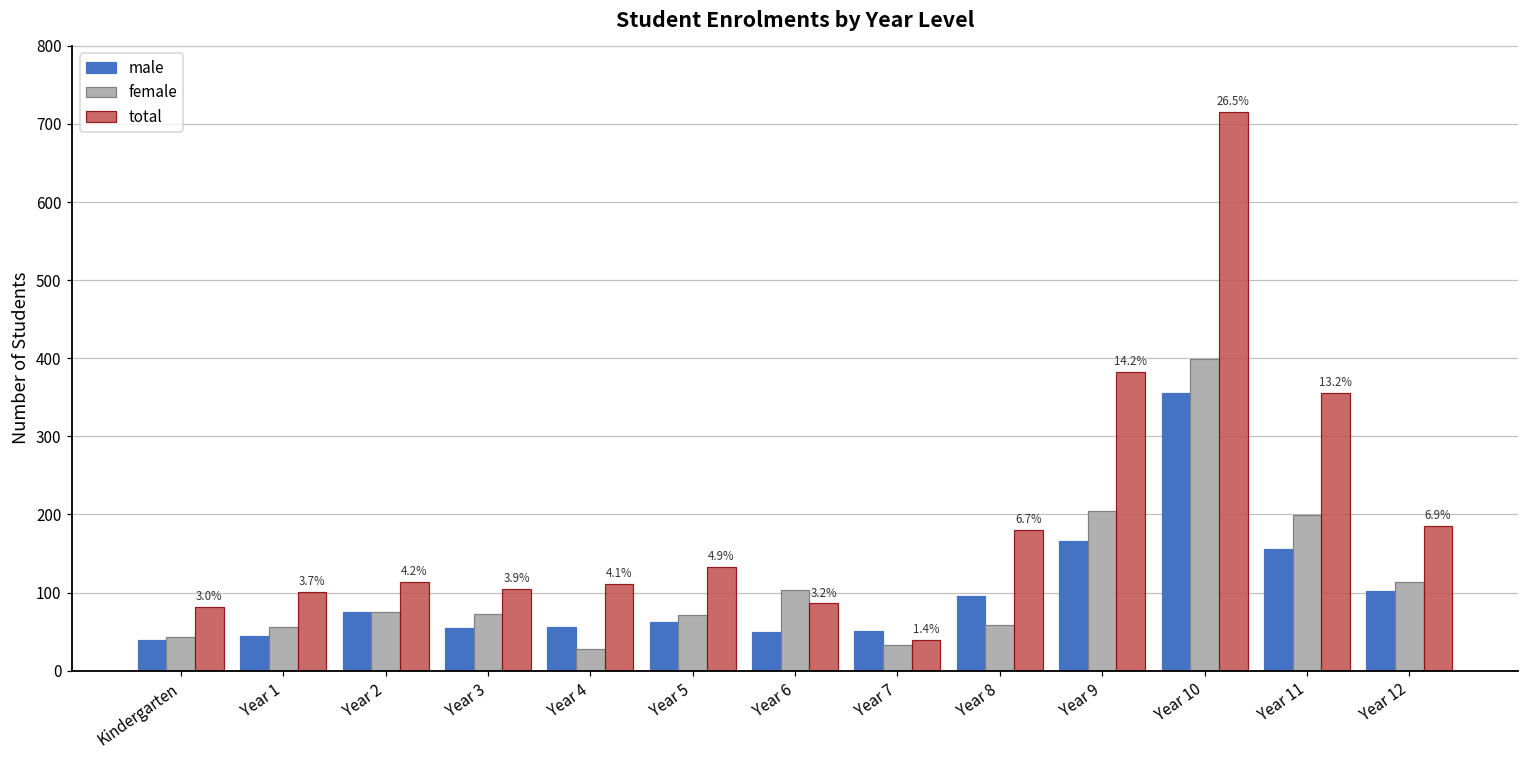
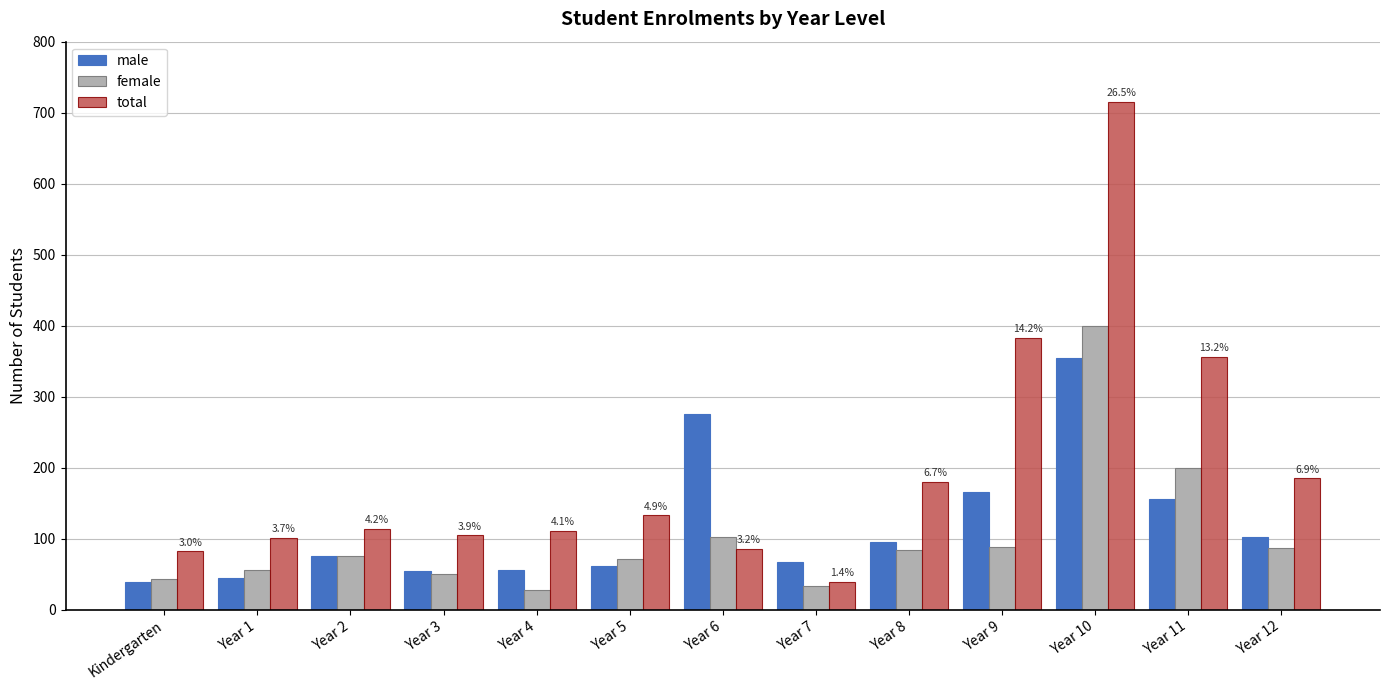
  {
    "male": {
      "Kindergarten": 40,
      "Year 1": 50,
      "Year 2": 80,
      "Year 3": 60,
      "Year 4": 60,
      "Year 5": 60,
-     "Year 6": 50,
-     "Year 7": 50,
+     "Year 6": 280,
+     "Year 7": 70,
      "Year 8": 100,
      "Year 9": 170,
      "Year 10": 360,
      "Year 11": 160,
      "Year 12": 100
    },
    "female": {
      "Kindergarten": 40,
      "Year 1": 60,
      "Year 2": 80,
-     "Year 3": 70,
+     "Year 3": 50,
      "Year 4": 30,
      "Year 5": 70,
      "Year 6": 100,
      "Year 7": 30,
-     "Year 8": 60,
-     "Year 9": 200,
+     "Year 8": 80,
+     "Year 9": 90,
      "Year 10": 400,
      "Year 11": 200,
-     "Year 12": 110
+     "Year 12": 90
    }
  }
